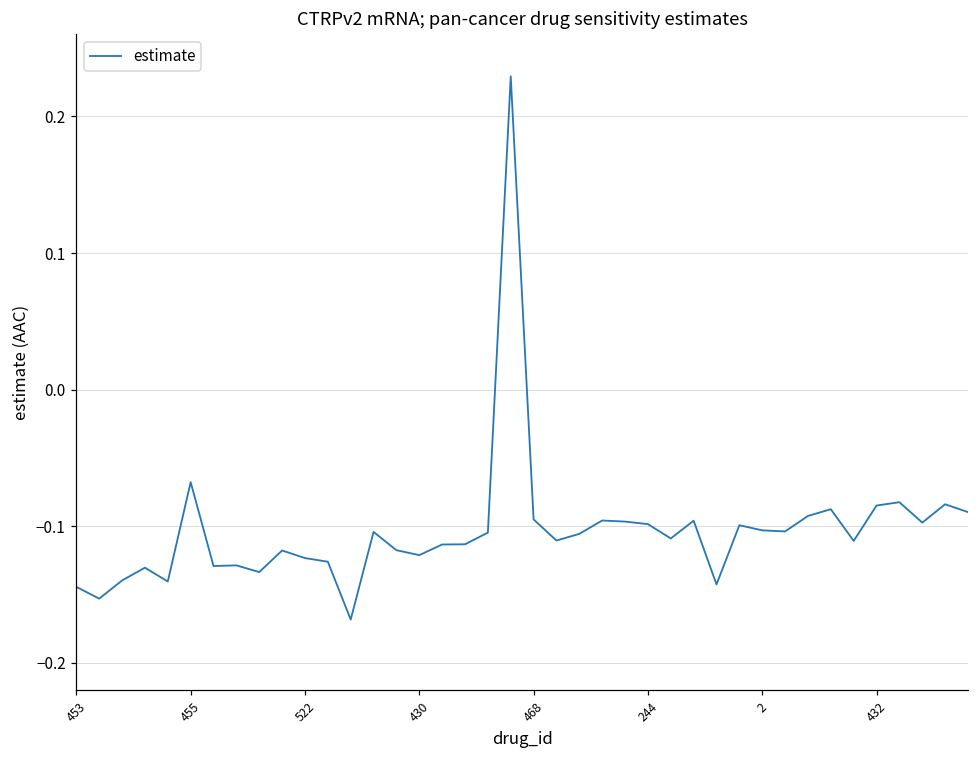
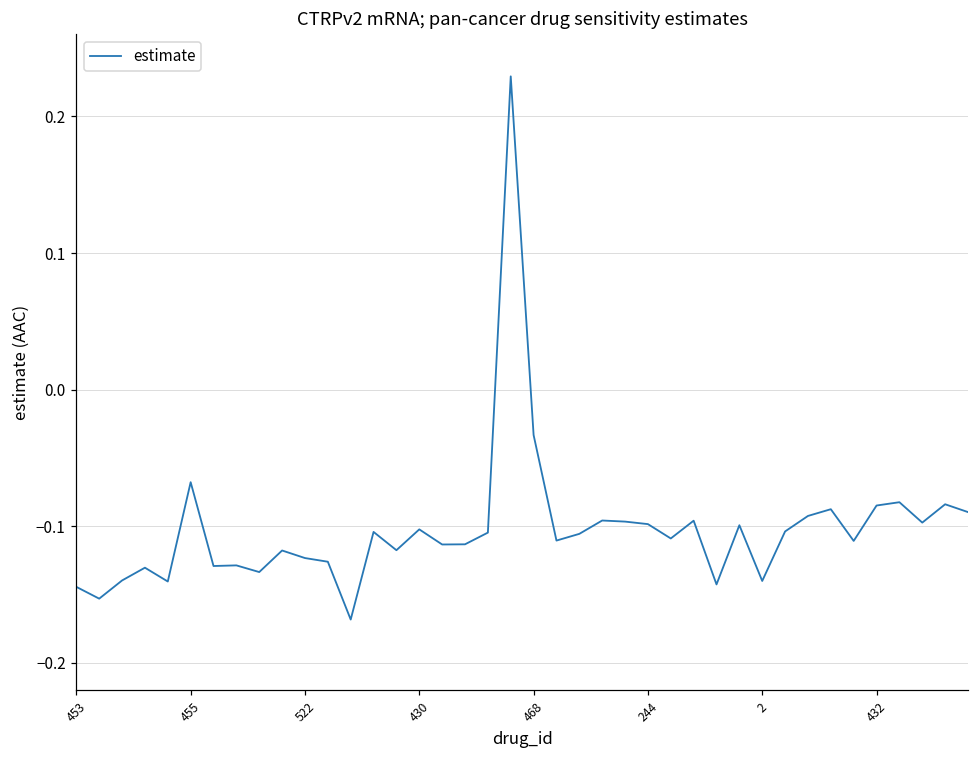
  {
    "453": -0.144,
    "455": -0.068,
    "522": -0.123,
-   "430": -0.121,
-   "468": -0.095,
+   "430": -0.102,
+   "468": -0.033,
    "244": -0.098,
-   "2": -0.103,
+   "2": -0.140,
    "432": -0.085
  }
